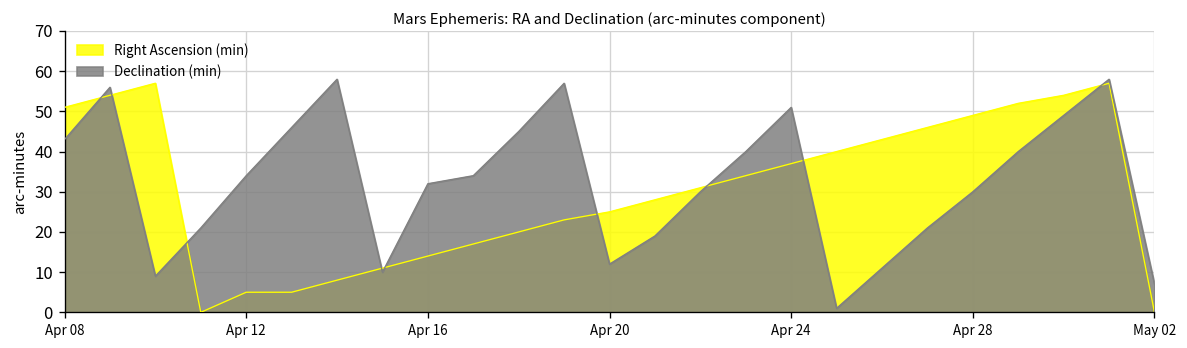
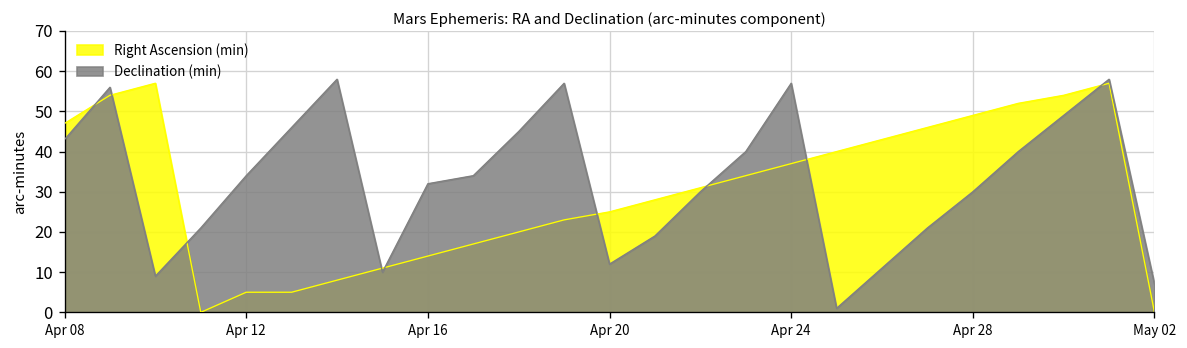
  {
    "Right Ascension (min)": {
-     "Apr 08": 51,
+     "Apr 08": 47,
      "Apr 12": 5,
      "Apr 16": 14,
      "Apr 20": 25,
      "Apr 24": 37,
      "Apr 28": 49,
      "May 02": 0
    },
    "Declination (min)": {
      "Apr 08": 43,
      "Apr 12": 34,
      "Apr 16": 32,
      "Apr 20": 12,
-     "Apr 24": 51,
+     "Apr 24": 57,
      "Apr 28": 30,
      "May 02": 7
    }
  }
